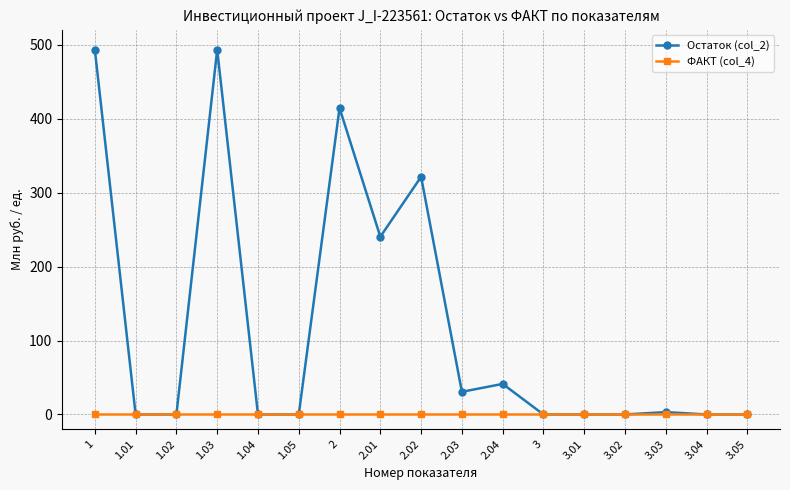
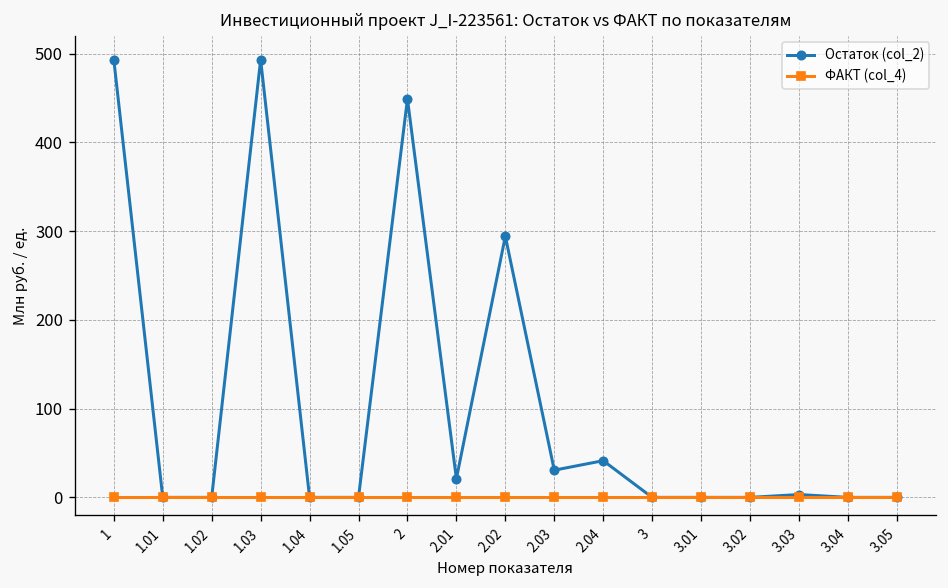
  {
    "Остаток (col_2)": {
      "1": 490,
      "1.03": 490,
-     "2": 410,
-     "2.01": 240,
-     "2.02": 320,
+     "2": 450,
+     "2.01": 20,
+     "2.02": 290,
      "2.03": 30,
      "2.04": 40
    },
    "ФАКТ (col_4)": {
      "1": 0,
      "1.03": 0,
      "2": 0,
      "2.01": 0,
      "2.02": 0,
      "2.03": 0,
      "2.04": 0
    }
  }
